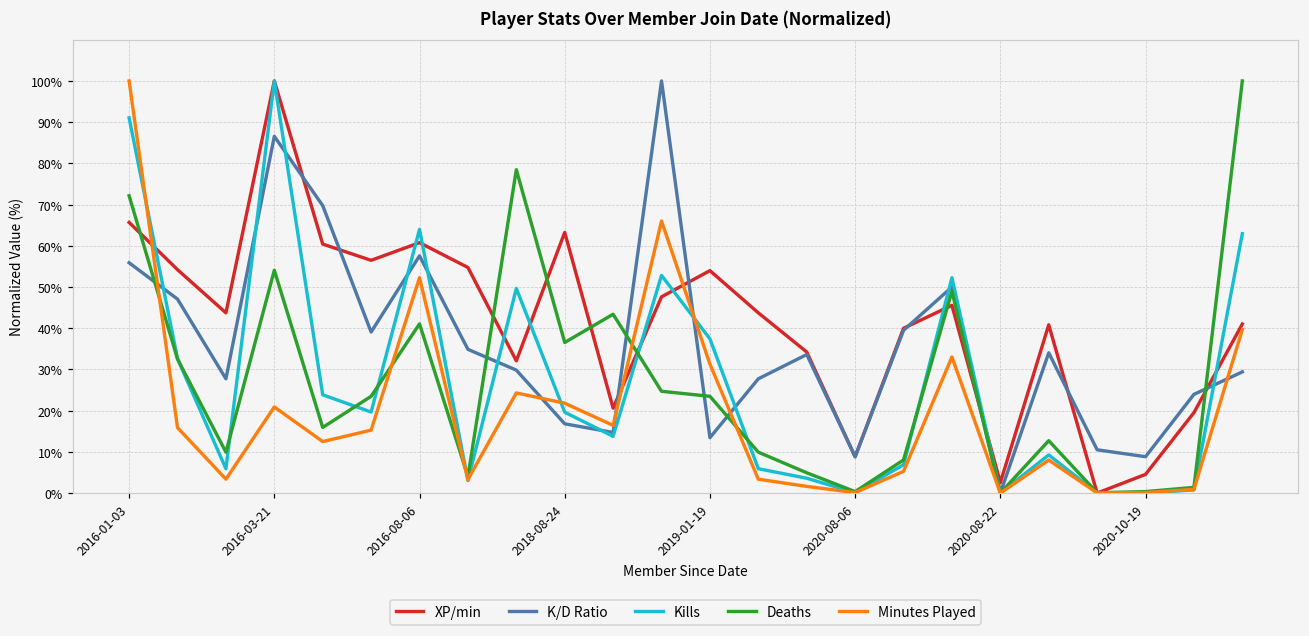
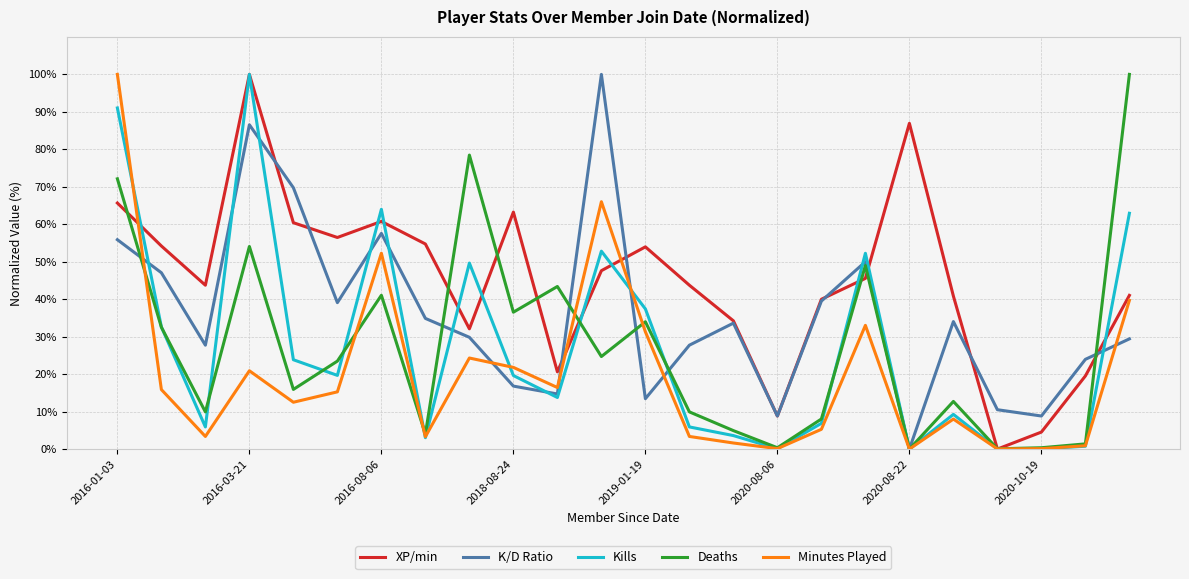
  {
    "XP/min": {
      "2016-01-03": "66%",
      "2016-08-06": "61%",
      "2018-08-24": "63%",
      "2019-01-19": "54%",
-     "2020-08-22": "3%",
+     "2020-08-22": "87%",
      "2020-10-19": "5%"
    },
    "K/D Ratio": {
      "2016-01-03": "56%",
      "2016-03-21": "87%",
      "2016-08-06": "58%",
      "2018-08-24": "17%",
      "2019-01-19": "13%",
      "2020-10-19": "9%"
    },
    "Kills": {
      "2016-01-03": "91%",
      "2016-08-06": "64%",
      "2018-08-24": "20%",
      "2019-01-19": "37%"
    },
    "Deaths": {
      "2016-01-03": "72%",
      "2016-03-21": "54%",
      "2016-08-06": "41%",
      "2018-08-24": "37%",
-     "2019-01-19": "23%"
+     "2019-01-19": "34%"
    },
    "Minutes Played": {
      "2016-01-03": "100%",
      "2016-03-21": "21%",
      "2016-08-06": "52%",
      "2018-08-24": "22%",
      "2019-01-19": "31%"
    }
  }
